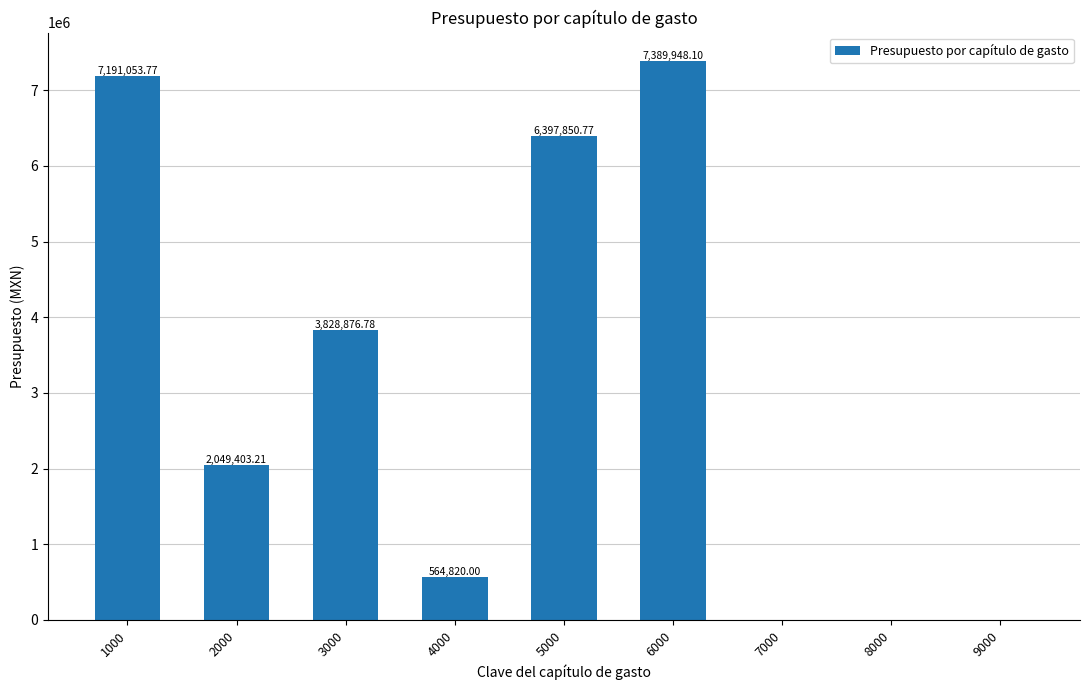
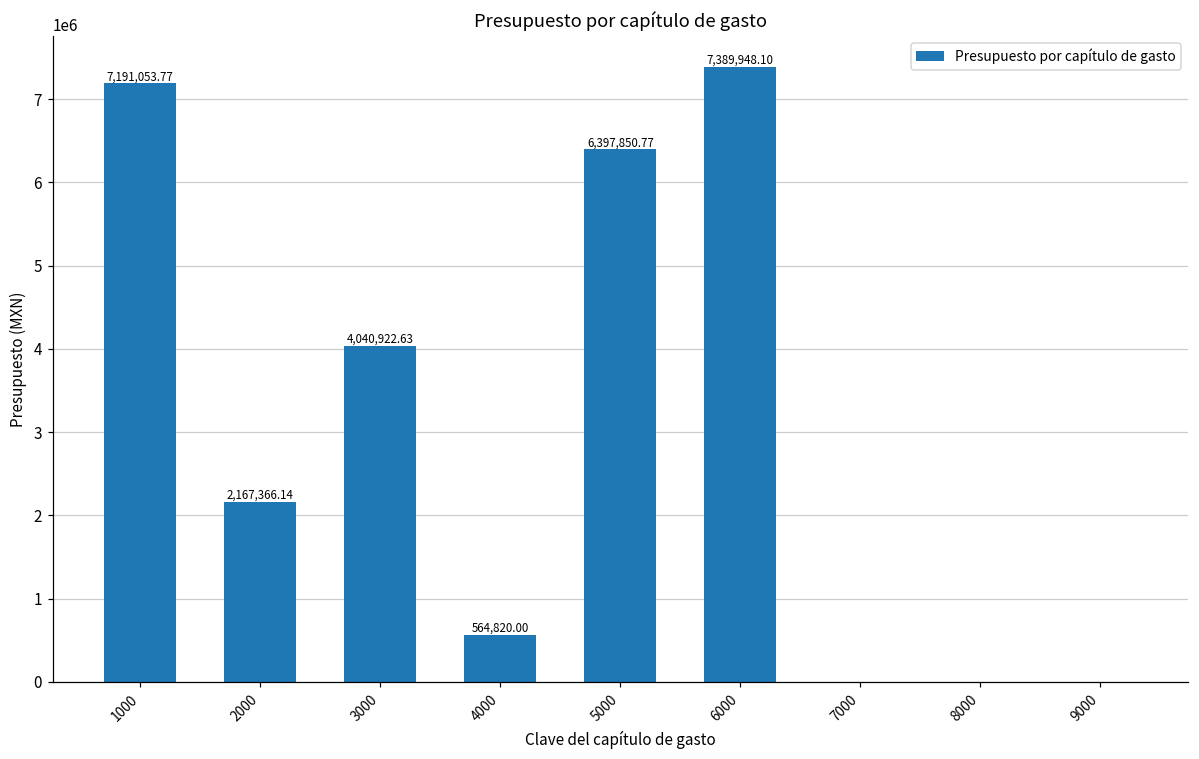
  {
    "1000": "7,191,053.77",
-   "2000": "2,049,403.21",
-   "3000": "3,828,876.78",
+   "2000": "2,167,366.14",
+   "3000": "4,040,922.63",
    "4000": "564,820.00",
    "5000": "6,397,850.77",
    "6000": "7,389,948.10"
  }
